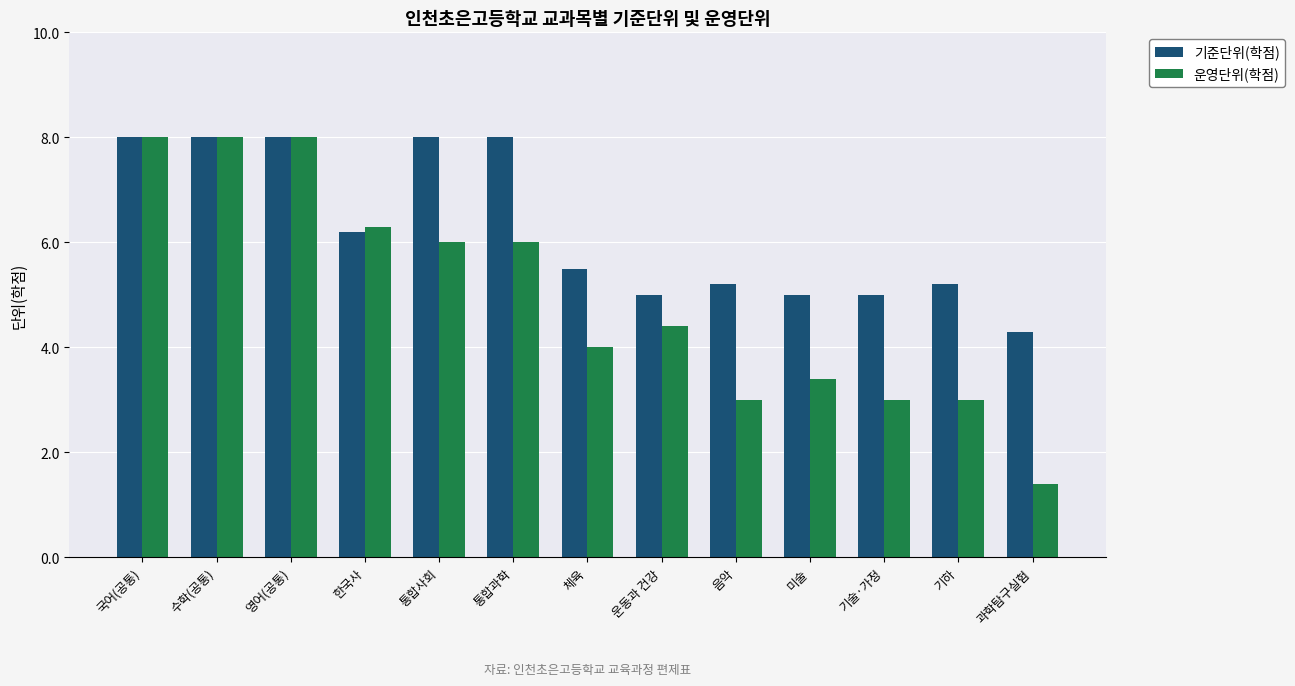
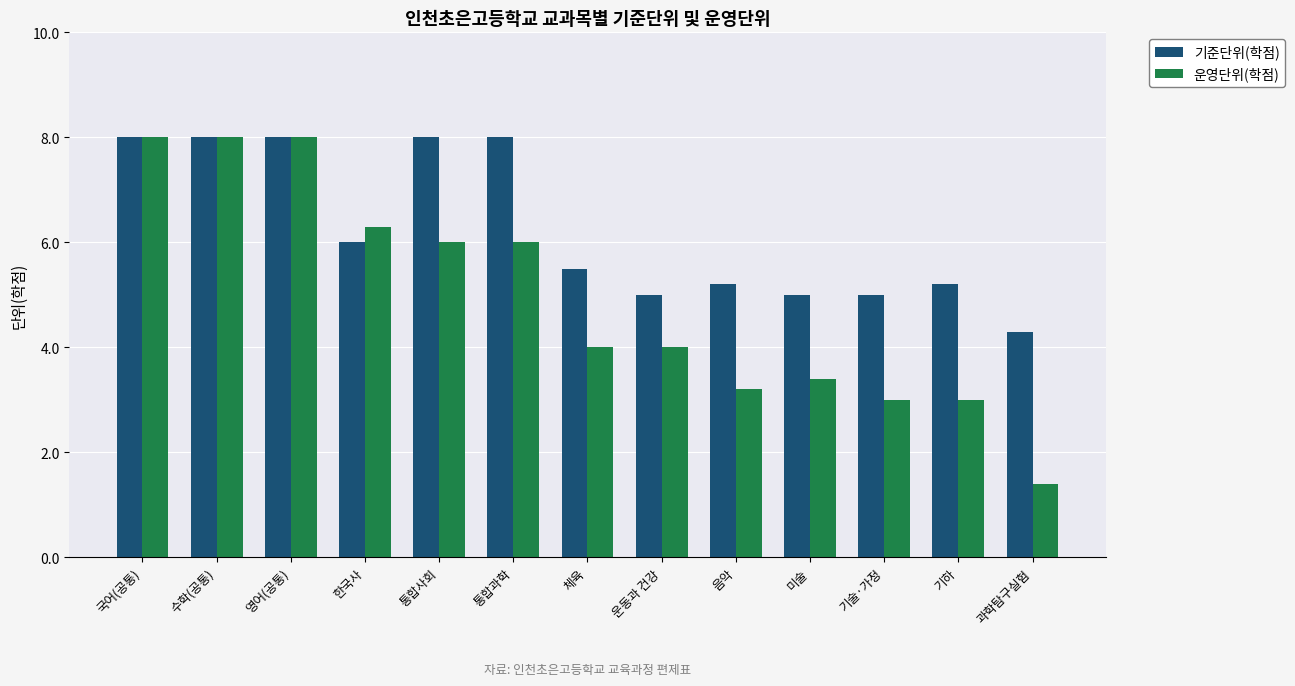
  {
    "기준단위(학점)": {
      "국어(공통)": 8.0,
      "수학(공통)": 8.0,
      "영어(공통)": 8.0,
-     "한국사": 6.2,
+     "한국사": 6.0,
      "통합사회": 8.0,
      "통합과학": 8.0,
      "체육": 5.5,
      "운동과 건강": 5.0,
      "음악": 5.2,
      "미술": 5.0,
      "기술·가정": 5.0,
      "기하": 5.2,
      "과학탐구실험": 4.3
    },
    "운영단위(학점)": {
      "국어(공통)": 8.0,
      "수학(공통)": 8.0,
      "영어(공통)": 8.0,
      "한국사": 6.3,
      "통합사회": 6.0,
      "통합과학": 6.0,
      "체육": 4.0,
-     "운동과 건강": 4.4,
-     "음악": 3.0,
+     "운동과 건강": 4.0,
+     "음악": 3.2,
      "미술": 3.4,
      "기술·가정": 3.0,
      "기하": 3.0,
      "과학탐구실험": 1.4
    }
  }
